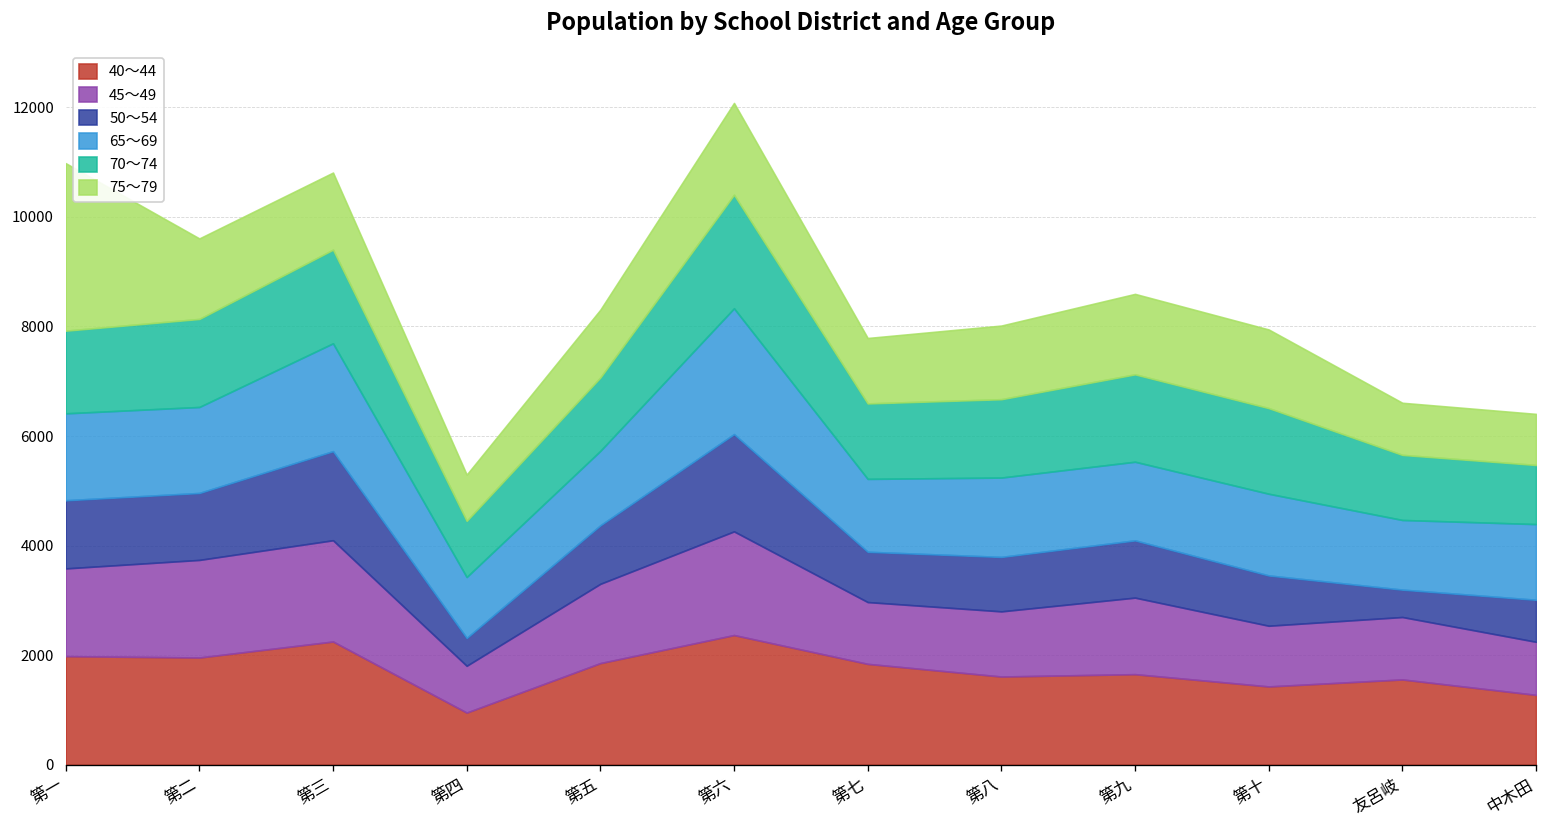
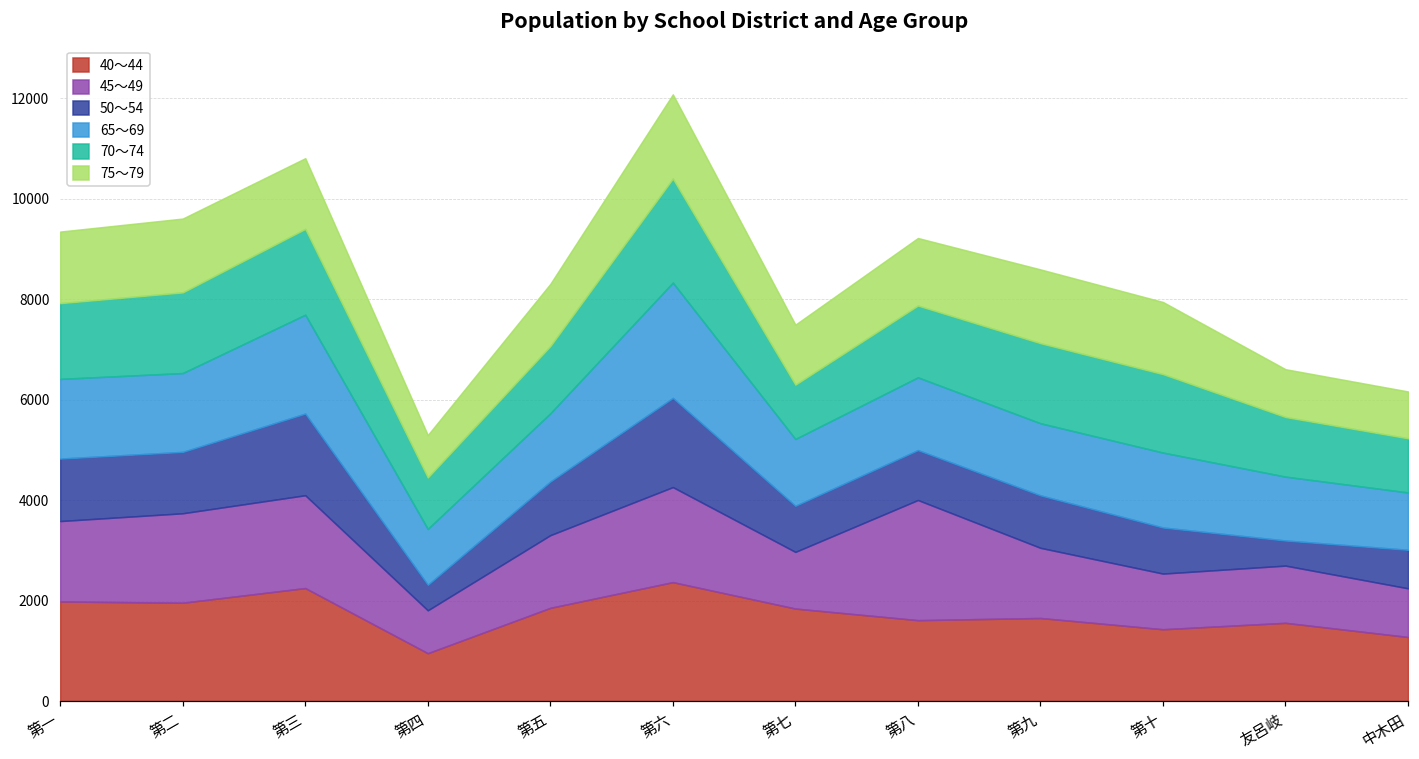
  {
    "40～44": {
      "第一": 2000,
      "第二": 2000,
      "第三": 2300,
      "第四": 1000,
      "第五": 1900,
      "第六": 2400,
      "第七": 1800,
      "第八": 1600,
      "第九": 1700,
      "第十": 1400,
      "友呂岐": 1600,
      "中木田": 1300
    },
    "45～49": {
      "第一": 1600,
      "第二": 1800,
      "第三": 1800,
      "第四": 900,
      "第五": 1400,
      "第六": 1900,
      "第七": 1100,
-     "第八": 1200,
+     "第八": 2400,
      "第九": 1400,
      "第十": 1100,
      "友呂岐": 1100,
      "中木田": 1000
    },
    "50～54": {
      "第一": 1200,
      "第二": 1200,
      "第三": 1600,
      "第四": 500,
      "第五": 1100,
      "第六": 1800,
      "第七": 900,
      "第八": 1000,
      "第九": 1000,
      "第十": 900,
      "友呂岐": 500,
      "中木田": 800
    },
    "65～69": {
      "第一": 1600,
      "第二": 1600,
      "第三": 2000,
      "第四": 1100,
      "第五": 1400,
      "第六": 2300,
      "第七": 1300,
      "第八": 1400,
      "第九": 1400,
      "第十": 1500,
      "友呂岐": 1300,
-     "中木田": 1400
+     "中木田": 1100
    },
    "70～74": {
      "第一": 1500,
      "第二": 1600,
      "第三": 1700,
      "第四": 1000,
      "第五": 1300,
      "第六": 2100,
-     "第七": 1400,
+     "第七": 1100,
      "第八": 1400,
      "第九": 1600,
      "第十": 1600,
      "友呂岐": 1200,
      "中木田": 1100
    },
    "75～79": {
-     "第一": 3100,
+     "第一": 1400,
      "第二": 1500,
      "第三": 1400,
      "第四": 800,
      "第五": 1200,
      "第六": 1700,
      "第七": 1200,
      "第八": 1300,
      "第九": 1500,
      "第十": 1400,
      "友呂岐": 1000,
      "中木田": 900
    }
  }
